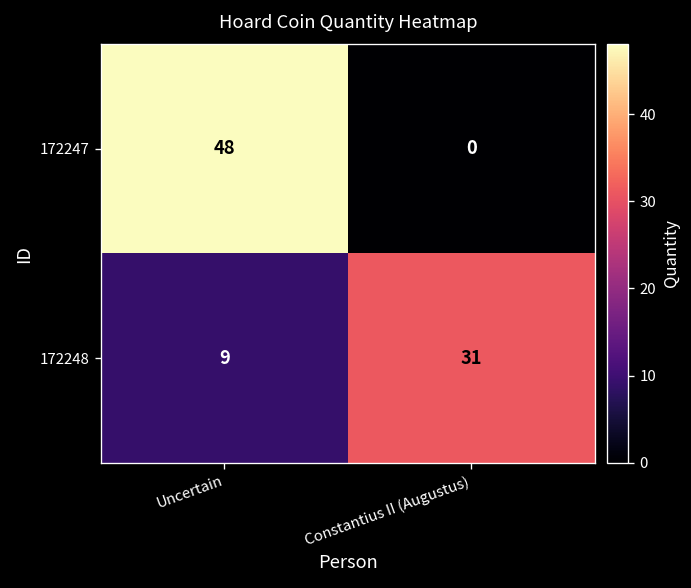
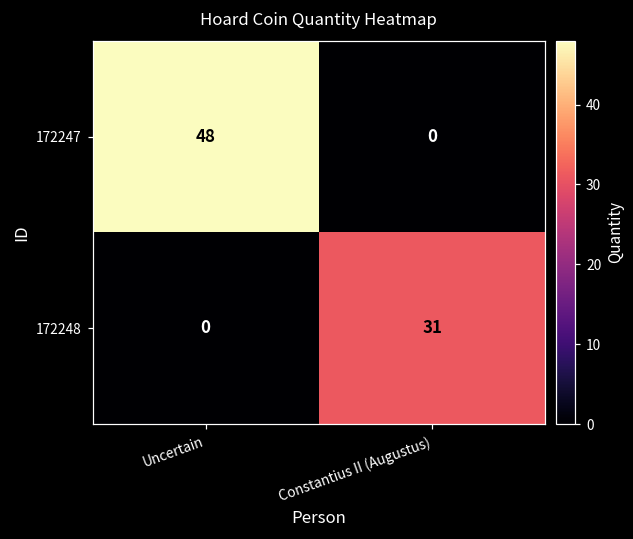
  {
    "172247": {
      "Uncertain": 48,
      "Constantius II (Augustus)": 0
    },
    "172248": {
-     "Uncertain": 9,
+     "Uncertain": 0,
      "Constantius II (Augustus)": 31
    }
  }
